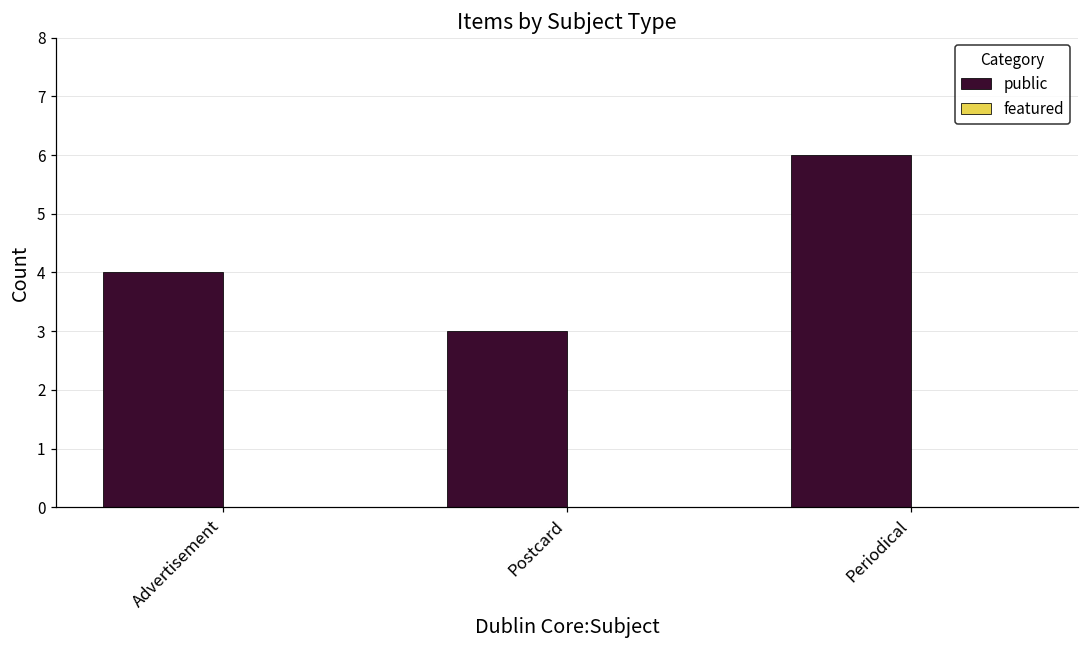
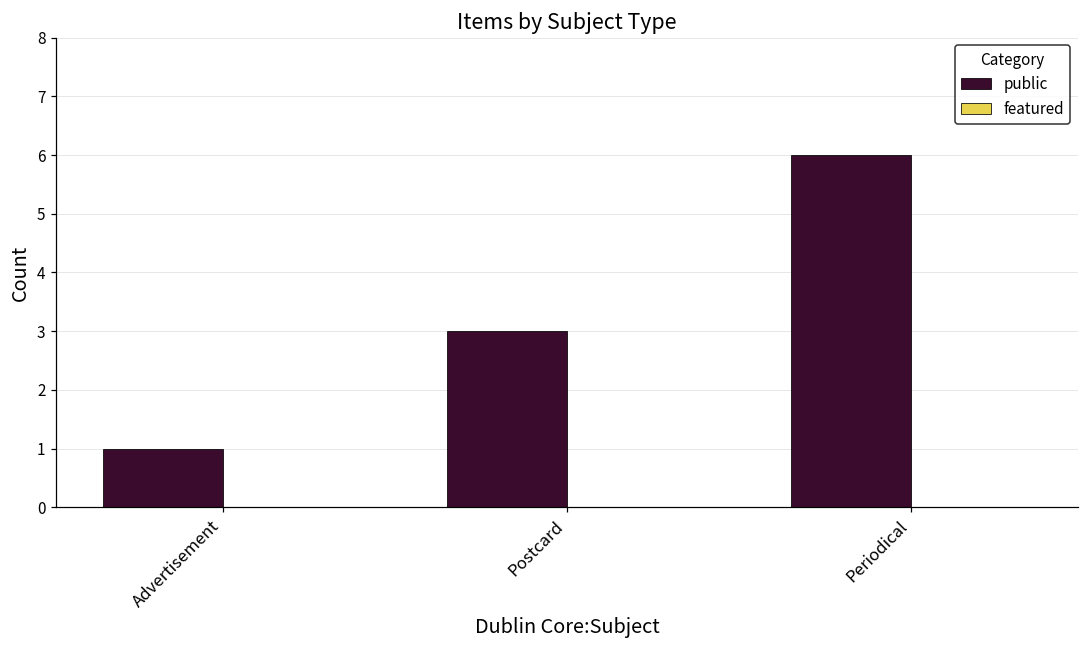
  {
    "public": {
-     "Advertisement": 4,
+     "Advertisement": 1,
      "Postcard": 3,
      "Periodical": 6
    },
    "featured": {
      "Advertisement": 0,
      "Postcard": 0,
      "Periodical": 0
    }
  }
